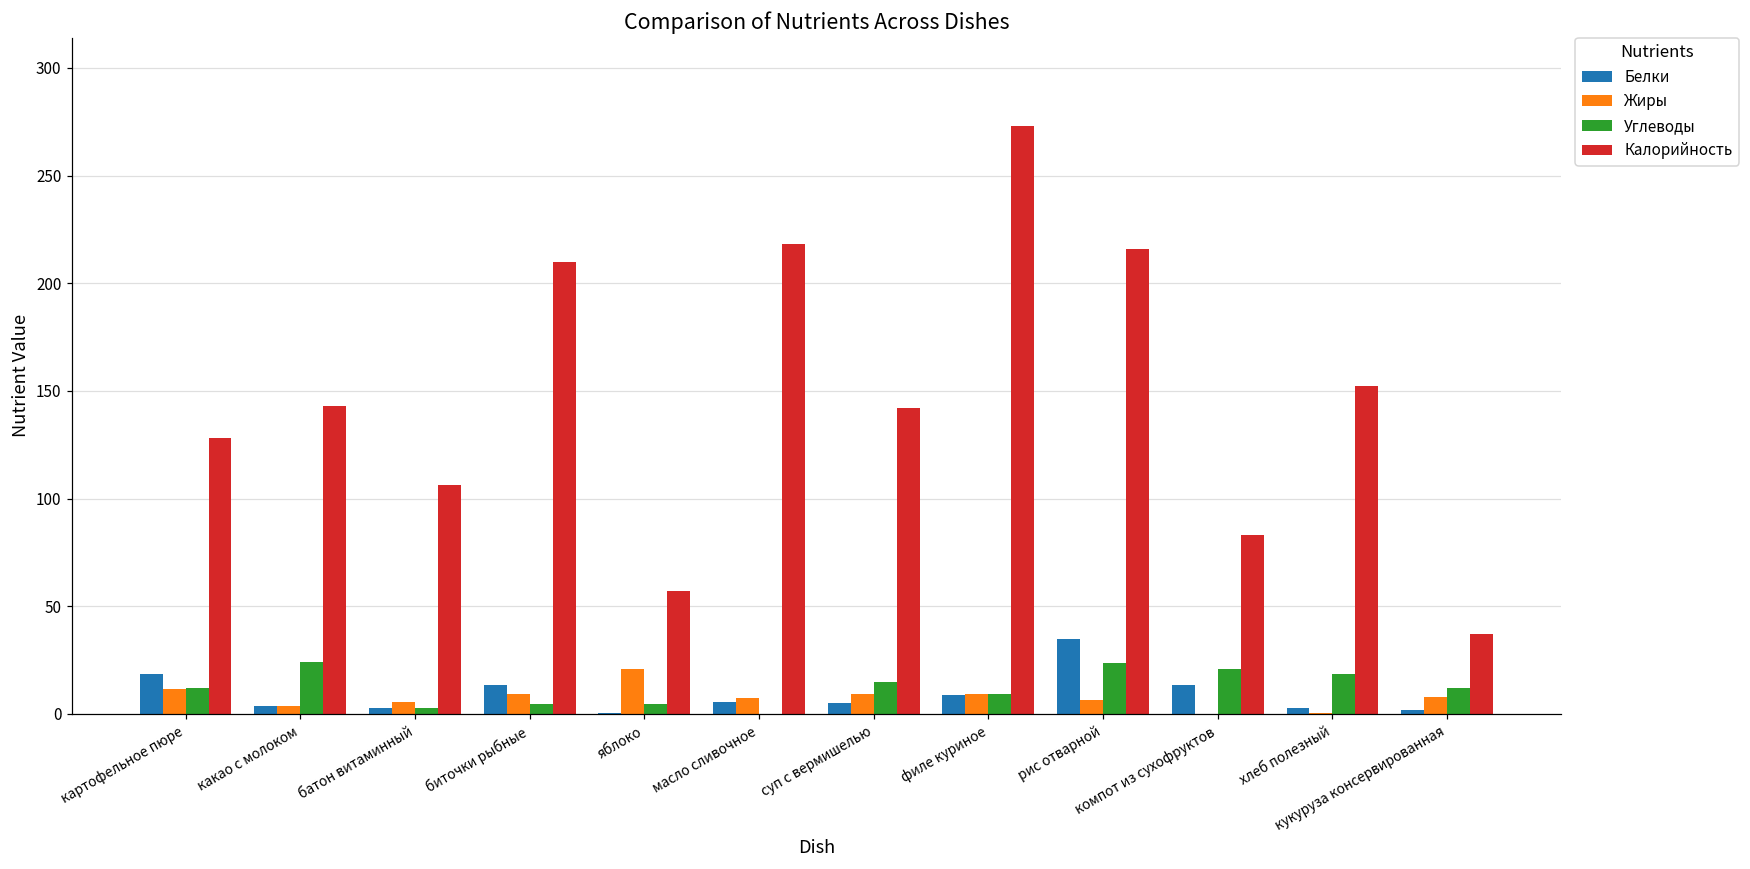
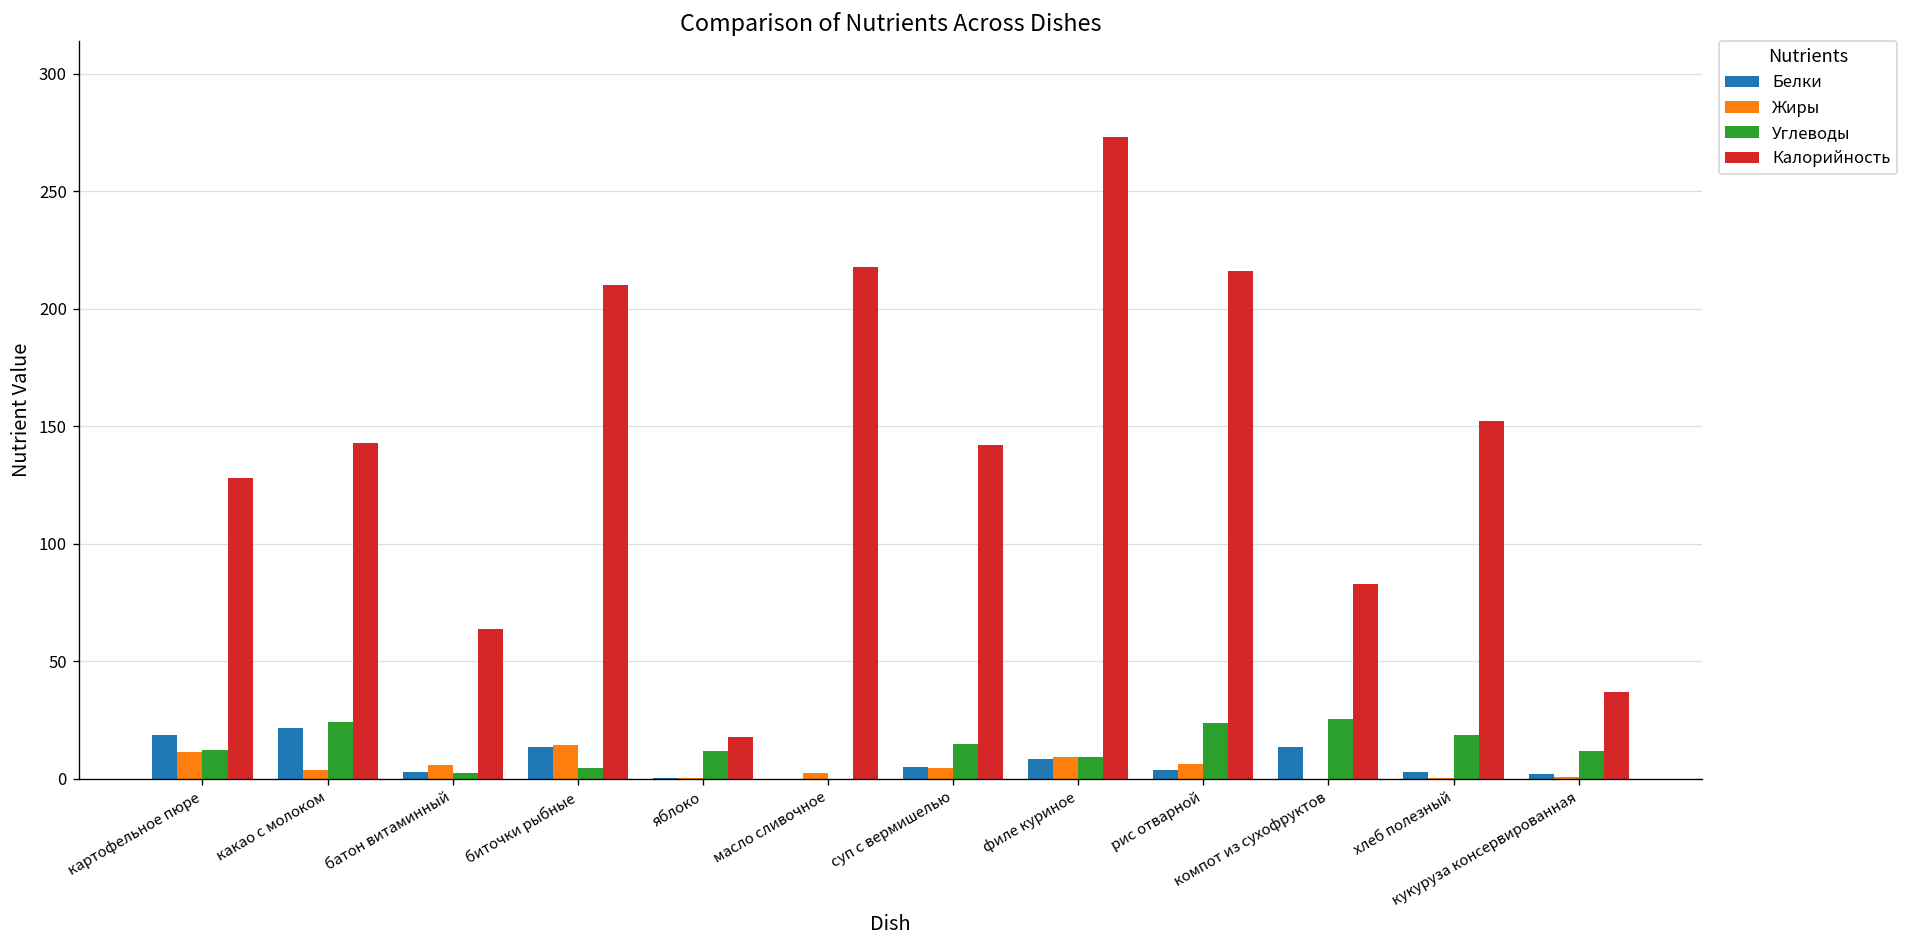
  {
    "Белки": {
      "картофельное пюре": 19,
-     "какао с молоком": 4,
+     "какао с молоком": 22,
      "батон витаминный": 3,
      "биточки рыбные": 13,
-     "масло сливочное": 5,
+     "масло сливочное": 0,
      "суп с вермишелью": 5,
      "филе куриное": 9,
-     "рис отварной": 35,
+     "рис отварной": 4,
      "компот из сухофруктов": 14,
      "хлеб полезный": 3,
      "кукуруза консервированная": 2
    },
    "Жиры": {
      "картофельное пюре": 11,
      "какао с молоком": 4,
      "батон витаминный": 6,
-     "биточки рыбные": 9,
-     "яблоко": 21,
-     "масло сливочное": 7,
-     "суп с вермишелью": 10,
+     "биточки рыбные": 15,
+     "яблоко": 1,
+     "масло сливочное": 3,
+     "суп с вермишелью": 5,
      "филе куриное": 10,
      "рис отварной": 6,
      "компот из сухофруктов": 0,
-     "кукуруза консервированная": 8
+     "кукуруза консервированная": 1
    },
    "Углеводы": {
      "картофельное пюре": 12,
      "какао с молоком": 24,
      "батон витаминный": 3,
      "биточки рыбные": 5,
-     "яблоко": 5,
+     "яблоко": 12,
      "суп с вермишелью": 15,
      "филе куриное": 9,
      "рис отварной": 24,
-     "компот из сухофруктов": 21,
+     "компот из сухофруктов": 26,
      "хлеб полезный": 19,
      "кукуруза консервированная": 12
    },
    "Калорийность": {
      "картофельное пюре": 128,
      "какао с молоком": 143,
-     "батон витаминный": 106,
+     "батон витаминный": 64,
      "биточки рыбные": 210,
-     "яблоко": 57,
+     "яблоко": 18,
      "масло сливочное": 218,
      "суп с вермишелью": 142,
      "филе куриное": 273,
      "рис отварной": 216,
      "компот из сухофруктов": 83,
      "хлеб полезный": 152,
      "кукуруза консервированная": 37
    }
  }
